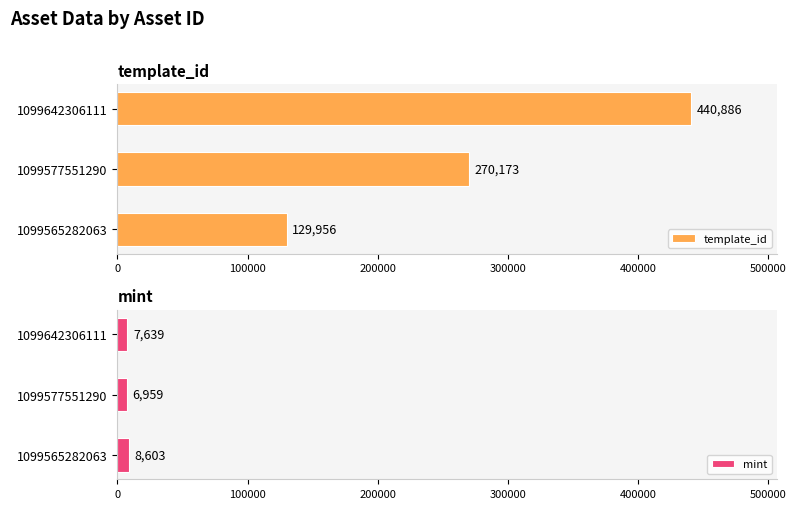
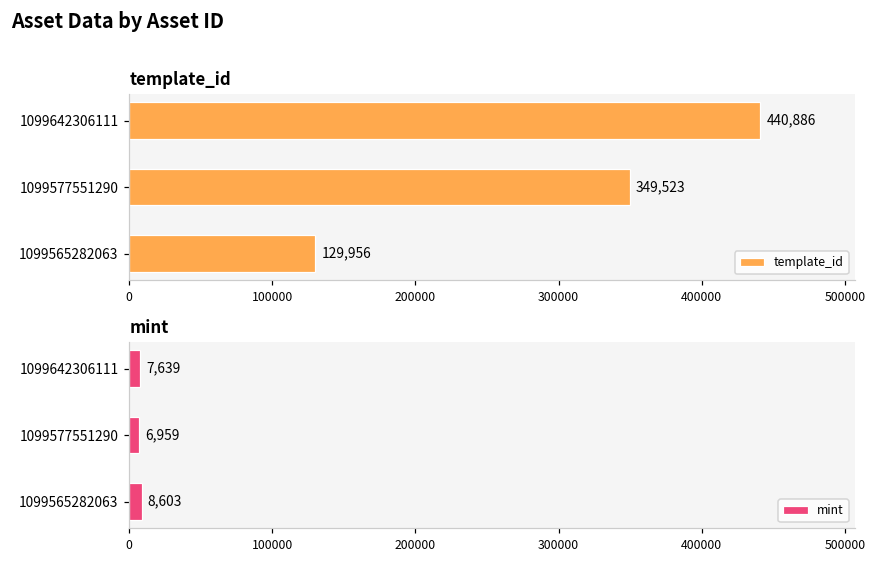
  {
    "template_id": {
      "1099642306111": "440,886",
-     "1099577551290": "270,173",
+     "1099577551290": "349,523",
      "1099565282063": "129,956"
    },
    "mint": {
      "1099642306111": "7,639",
      "1099577551290": "6,959",
      "1099565282063": "8,603"
    }
  }
